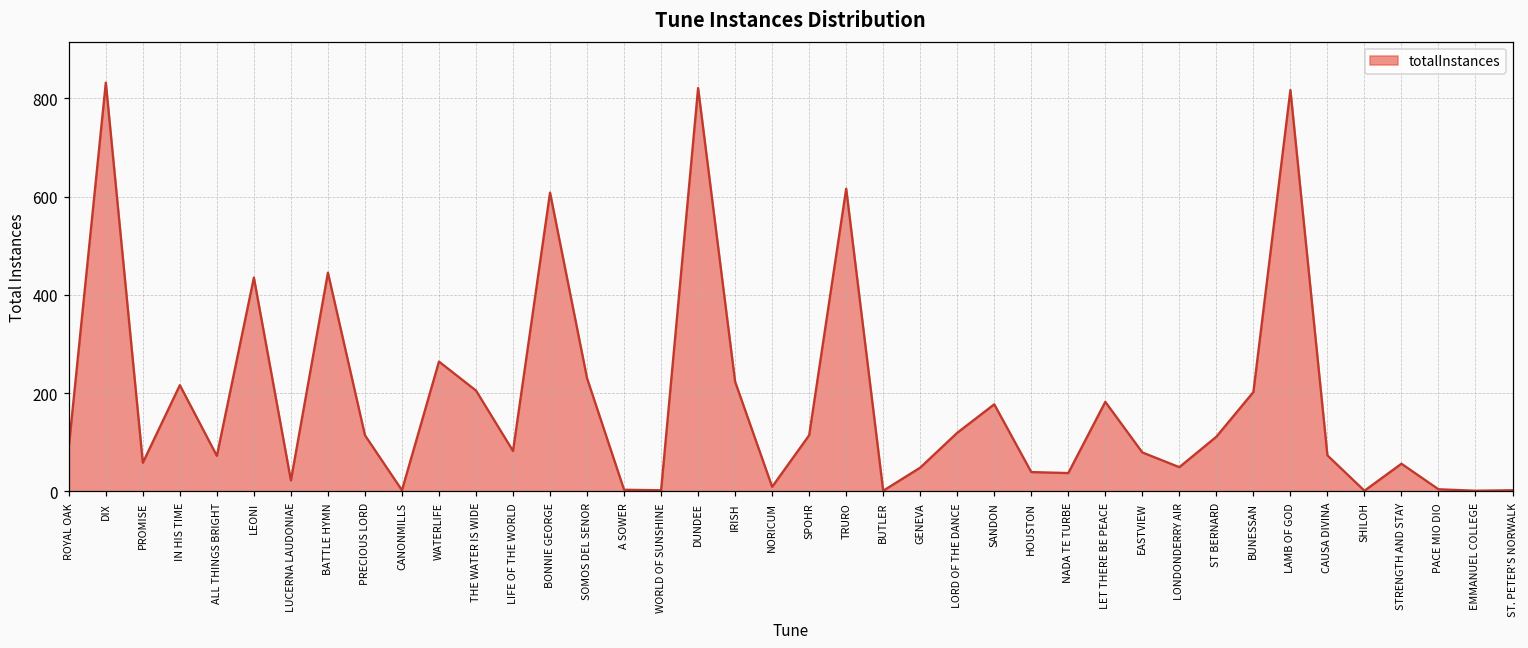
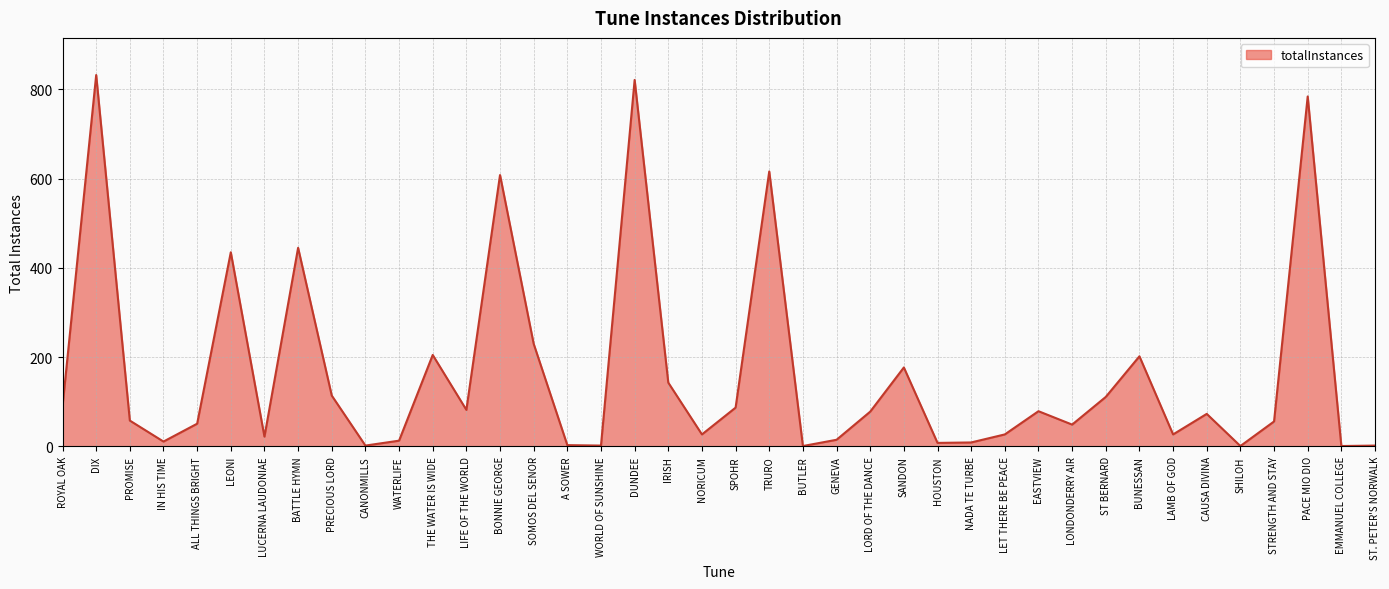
  {
    "ROYAL OAK": 90,
    "DIX": 830,
    "PROMISE": 60,
-   "IN HIS TIME": 220,
-   "ALL THINGS BRIGHT": 70,
+   "IN HIS TIME": 10,
+   "ALL THINGS BRIGHT": 50,
    "LEONI": 440,
    "LUCERNA LAUDONIAE": 20,
    "BATTLE HYMN": 450,
    "PRECIOUS LORD": 110,
    "CANONMILLS": 0,
-   "WATERLIFE": 260,
+   "WATERLIFE": 10,
    "THE WATER IS WIDE": 210,
    "LIFE OF THE WORLD": 80,
    "BONNIE GEORGE": 610,
    "SOMOS DEL SENOR": 230,
    "A SOWER": 0,
    "WORLD OF SUNSHINE": 0,
    "DUNDEE": 820,
-   "IRISH": 220,
-   "NORICUM": 10,
-   "SPOHR": 110,
+   "IRISH": 140,
+   "NORICUM": 30,
+   "SPOHR": 90,
    "TRURO": 620,
    "BUTLER": 0,
-   "GENEVA": 50,
-   "LORD OF THE DANCE": 120,
+   "GENEVA": 20,
+   "LORD OF THE DANCE": 80,
    "SANDON": 180,
-   "HOUSTON": 40,
-   "NADA TE TURBE": 40,
-   "LET THERE BE PEACE": 180,
+   "HOUSTON": 10,
+   "NADA TE TURBE": 10,
+   "LET THERE BE PEACE": 30,
    "EASTVIEW": 80,
    "LONDONDERRY AIR": 50,
    "ST BERNARD": 110,
    "BUNESSAN": 200,
-   "LAMB OF GOD": 820,
+   "LAMB OF GOD": 30,
    "CAUSA DIVINA": 70,
    "SHILOH": 0,
    "STRENGTH AND STAY": 60,
-   "PACE MIO DIO": 0,
+   "PACE MIO DIO": 780,
    "EMMANUEL COLLEGE": 0,
    "ST. PETER'S NORWALK": 0
  }
